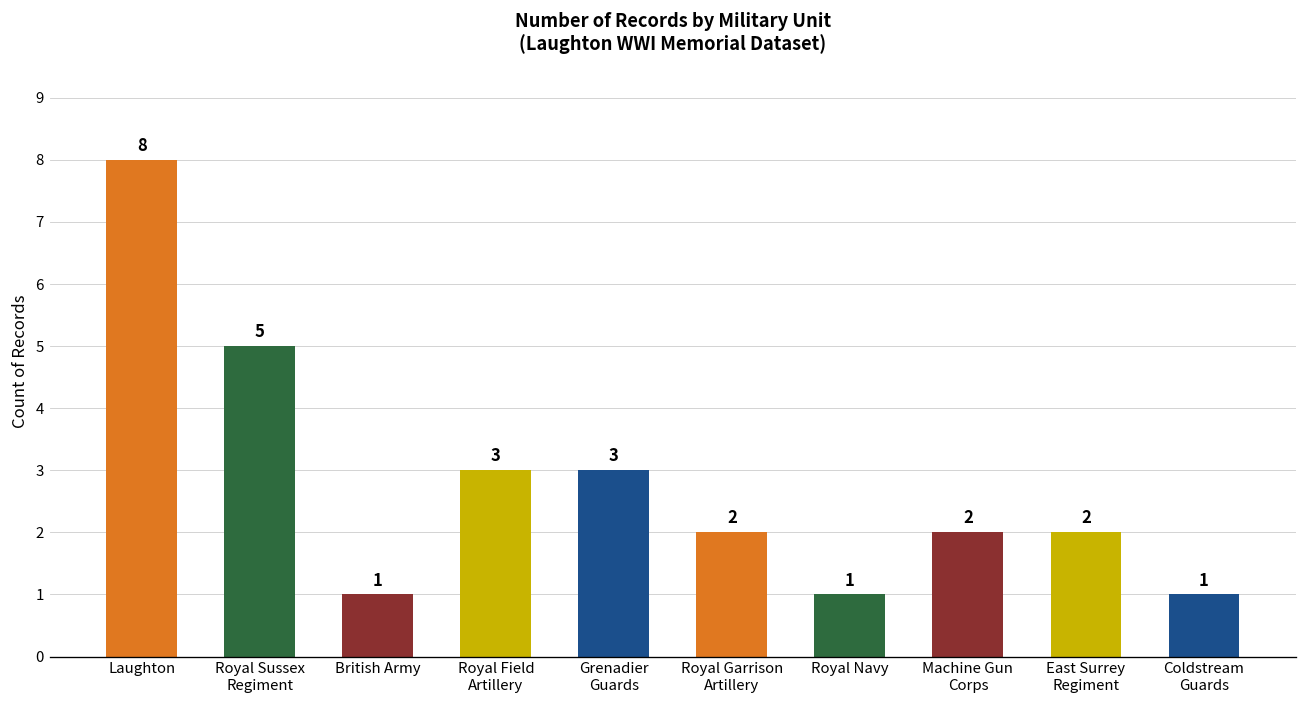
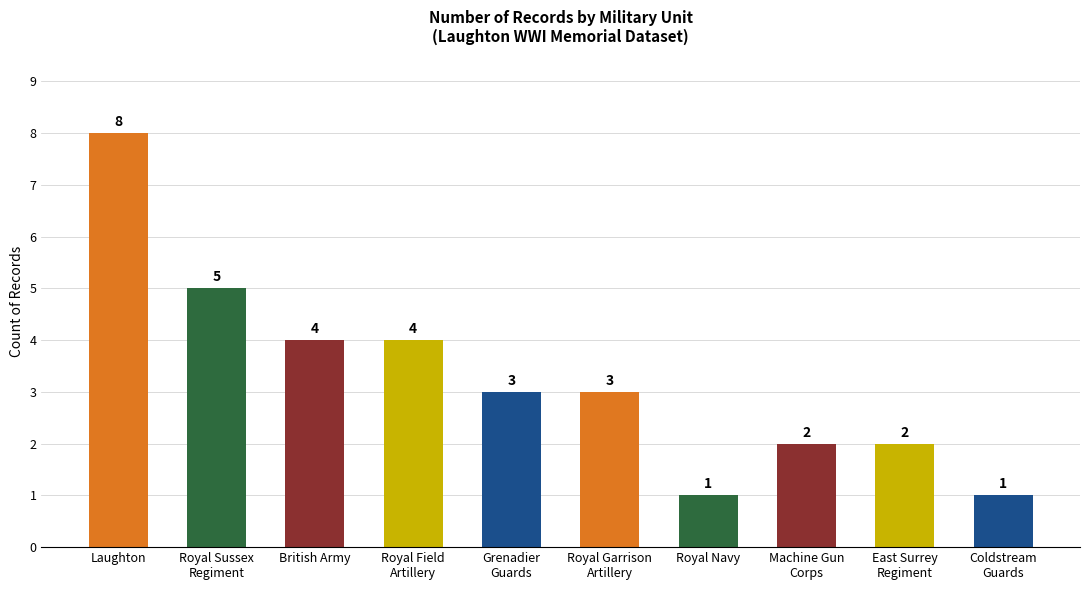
  {
    "Laughton": 8,
    "Royal Sussex Regiment": 5,
-   "British Army": 1,
-   "Royal Field Artillery": 3,
+   "British Army": 4,
+   "Royal Field Artillery": 4,
    "Grenadier Guards": 3,
-   "Royal Garrison Artillery": 2,
+   "Royal Garrison Artillery": 3,
    "Royal Navy": 1,
    "Machine Gun Corps": 2,
    "East Surrey Regiment": 2,
    "Coldstream Guards": 1
  }
